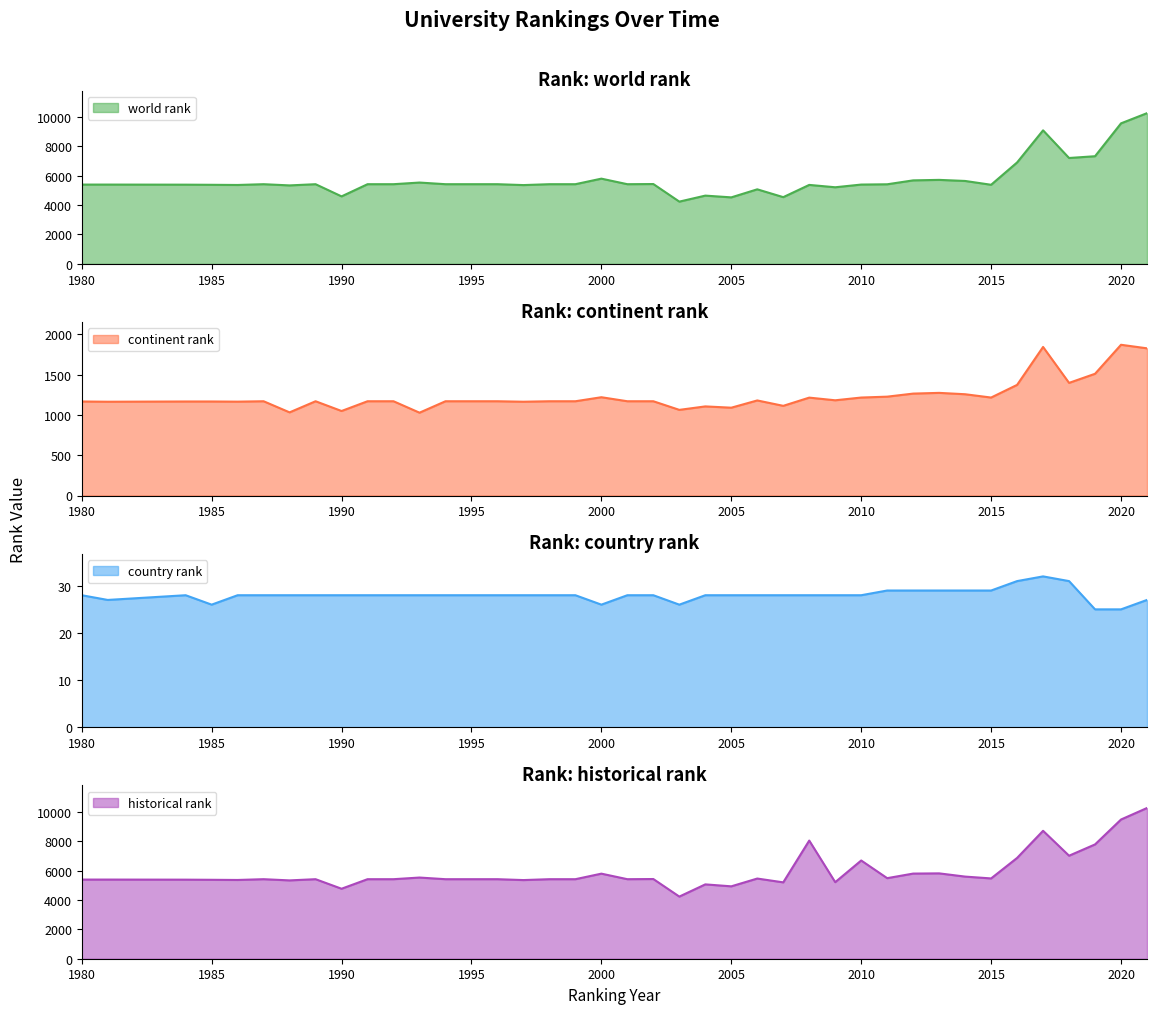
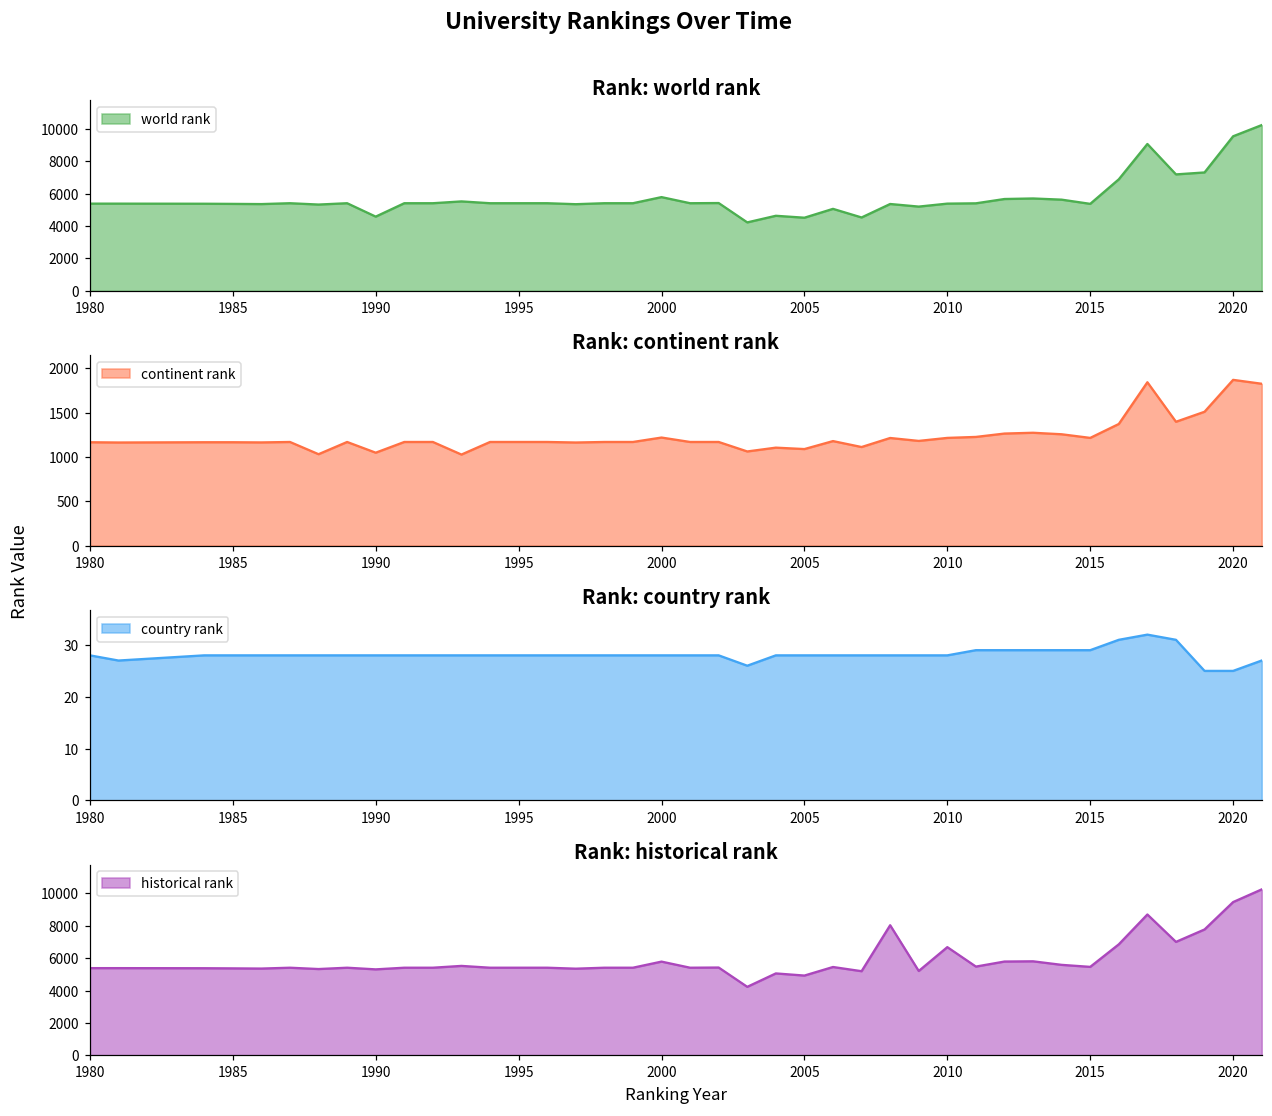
  {
    "Rank: world rank": {
      "1980": 5400,
      "1985": 5400,
      "1990": 4600,
      "1995": 5400,
      "2000": 5800,
      "2005": 4500,
      "2010": 5400,
      "2015": 5400,
      "2020": 9500
    },
    "Rank: continent rank": {
      "1980": 1200,
      "1985": 1200,
      "1990": 1000,
      "1995": 1200,
      "2000": 1200,
      "2005": 1100,
      "2010": 1200,
      "2015": 1200,
      "2020": 1900
    },
    "Rank: country rank": {
      "1980": 28,
-     "1985": 26,
+     "1985": 28,
      "1990": 28,
      "1995": 28,
-     "2000": 26,
+     "2000": 28,
      "2005": 28,
      "2010": 28,
      "2015": 29,
      "2020": 25
    },
    "Rank: historical rank": {
      "1980": 5400,
      "1985": 5400,
-     "1990": 4800,
+     "1990": 5300,
      "1995": 5400,
      "2000": 5800,
      "2005": 4900,
      "2010": 6700,
      "2015": 5500,
      "2020": 9500
    }
  }
